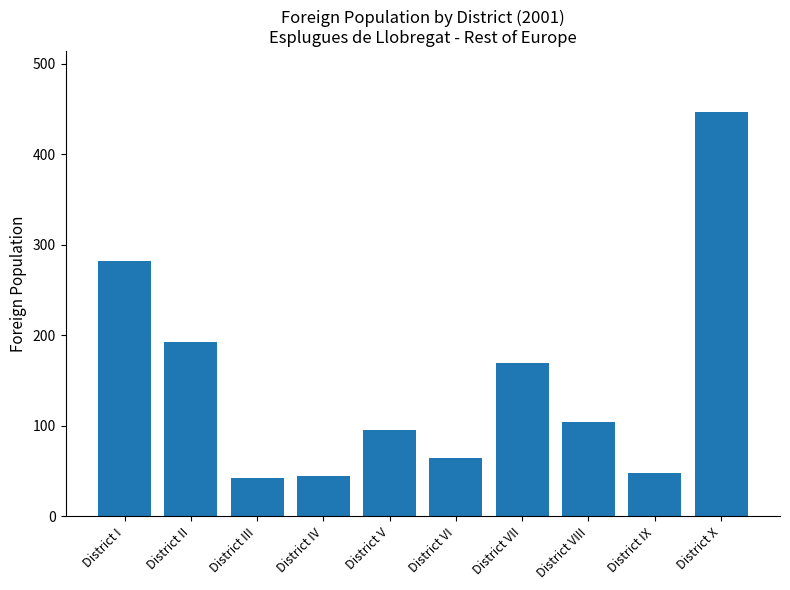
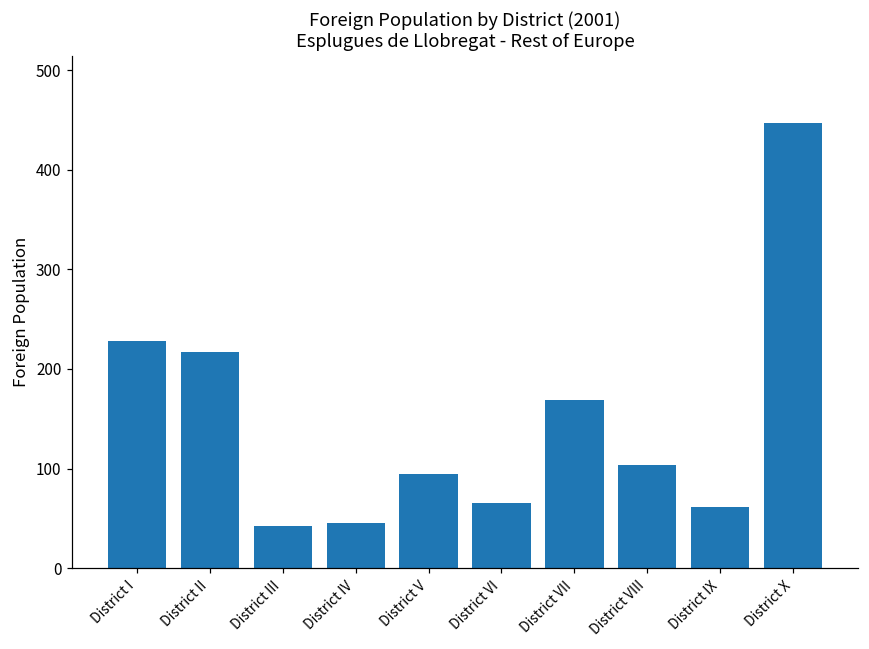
  {
-   "District I": 280,
-   "District II": 190,
+   "District I": 230,
+   "District II": 220,
    "District III": 40,
    "District IV": 50,
    "District V": 100,
    "District VI": 70,
    "District VII": 170,
    "District VIII": 100,
-   "District IX": 50,
+   "District IX": 60,
    "District X": 450
  }
